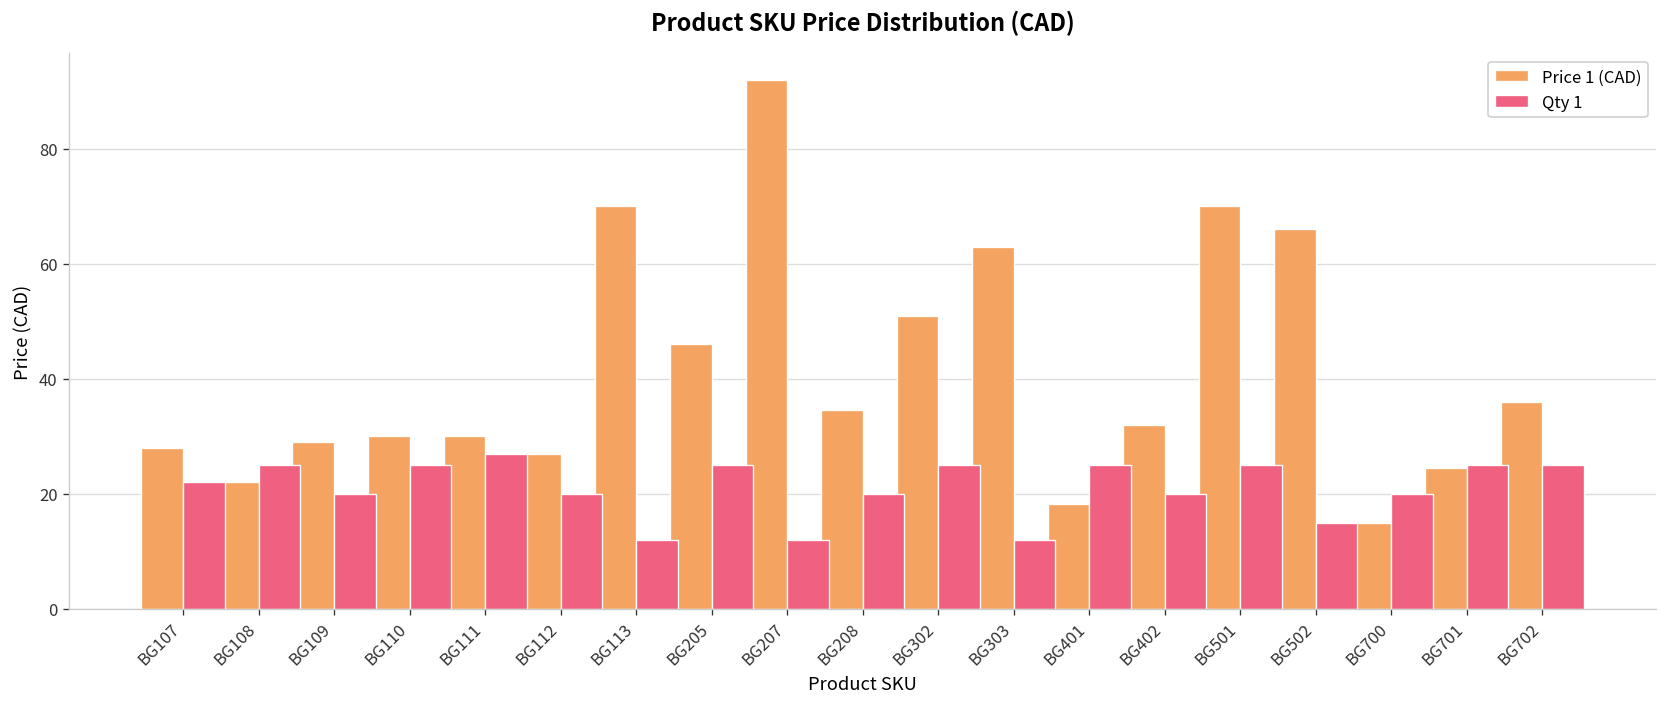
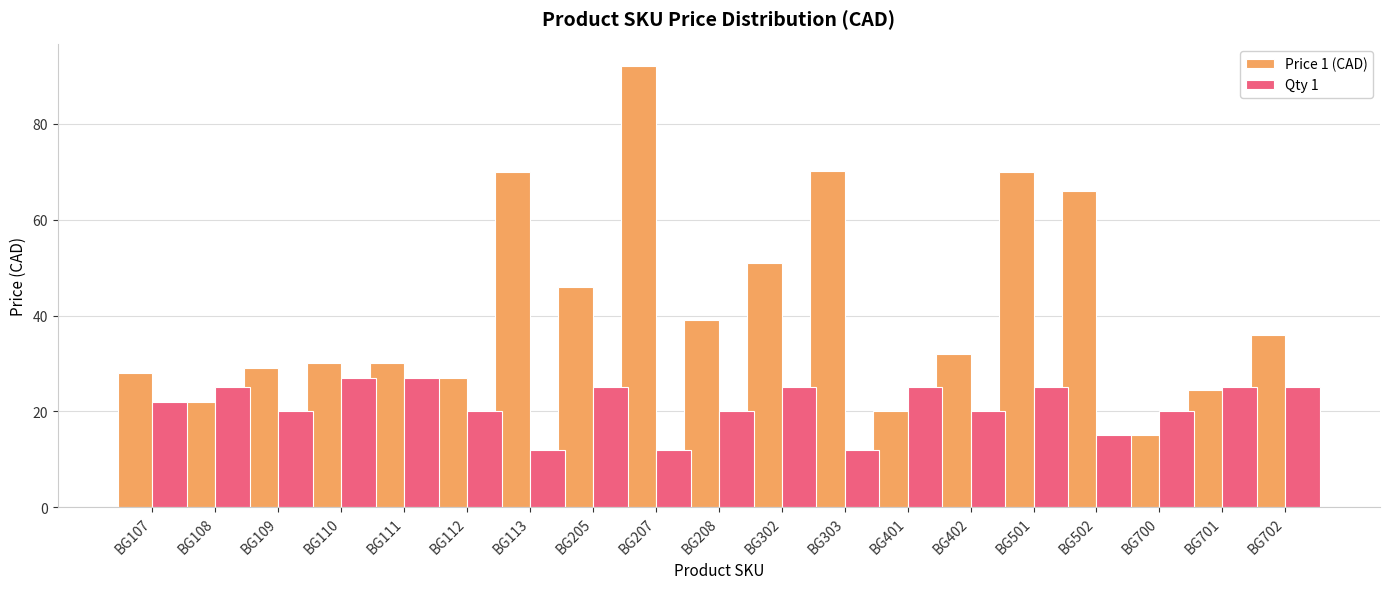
  {
    "Price 1 (CAD)": {
      "BG107": 28,
      "BG108": 22,
      "BG109": 29,
      "BG110": 30,
      "BG111": 30,
      "BG112": 27,
      "BG113": 70,
      "BG205": 46,
      "BG207": 92,
-     "BG208": 35,
+     "BG208": 39,
      "BG302": 51,
-     "BG303": 63,
-     "BG401": 18,
+     "BG303": 70,
+     "BG401": 20,
      "BG402": 32,
      "BG501": 70,
      "BG502": 66,
      "BG700": 15,
      "BG701": 25,
      "BG702": 36
    },
    "Qty 1": {
      "BG107": 22,
      "BG108": 25,
      "BG109": 20,
-     "BG110": 25,
+     "BG110": 27,
      "BG111": 27,
      "BG112": 20,
      "BG113": 12,
      "BG205": 25,
      "BG207": 12,
      "BG208": 20,
      "BG302": 25,
      "BG303": 12,
      "BG401": 25,
      "BG402": 20,
      "BG501": 25,
      "BG502": 15,
      "BG700": 20,
      "BG701": 25,
      "BG702": 25
    }
  }
